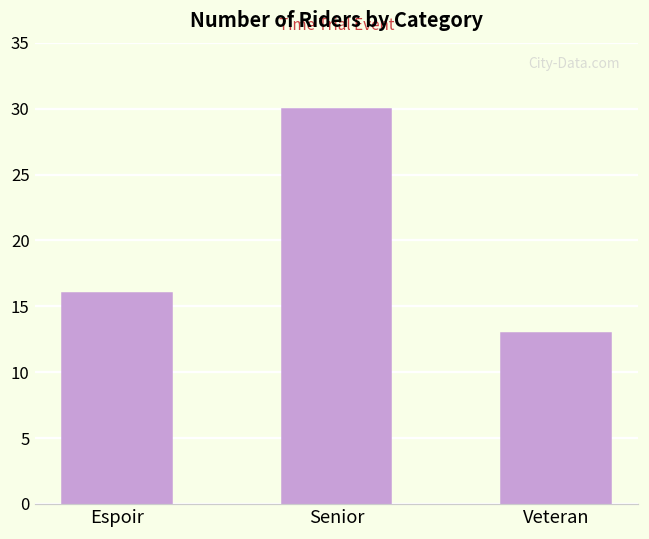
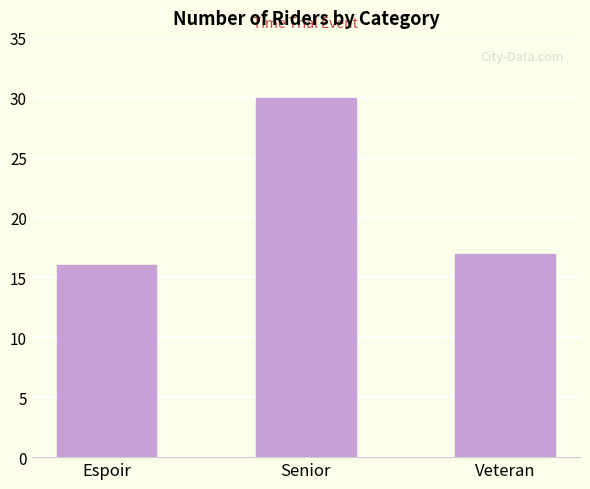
  {
    "Espoir": 16,
    "Senior": 30,
-   "Veteran": 13
+   "Veteran": 17
  }
